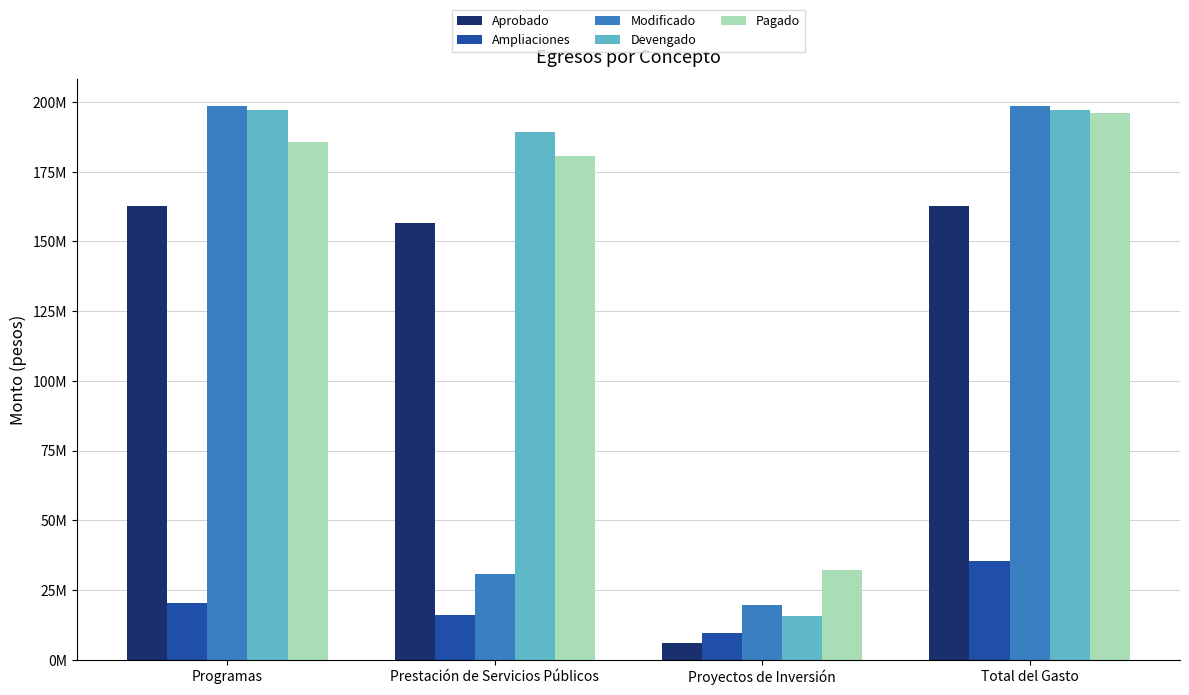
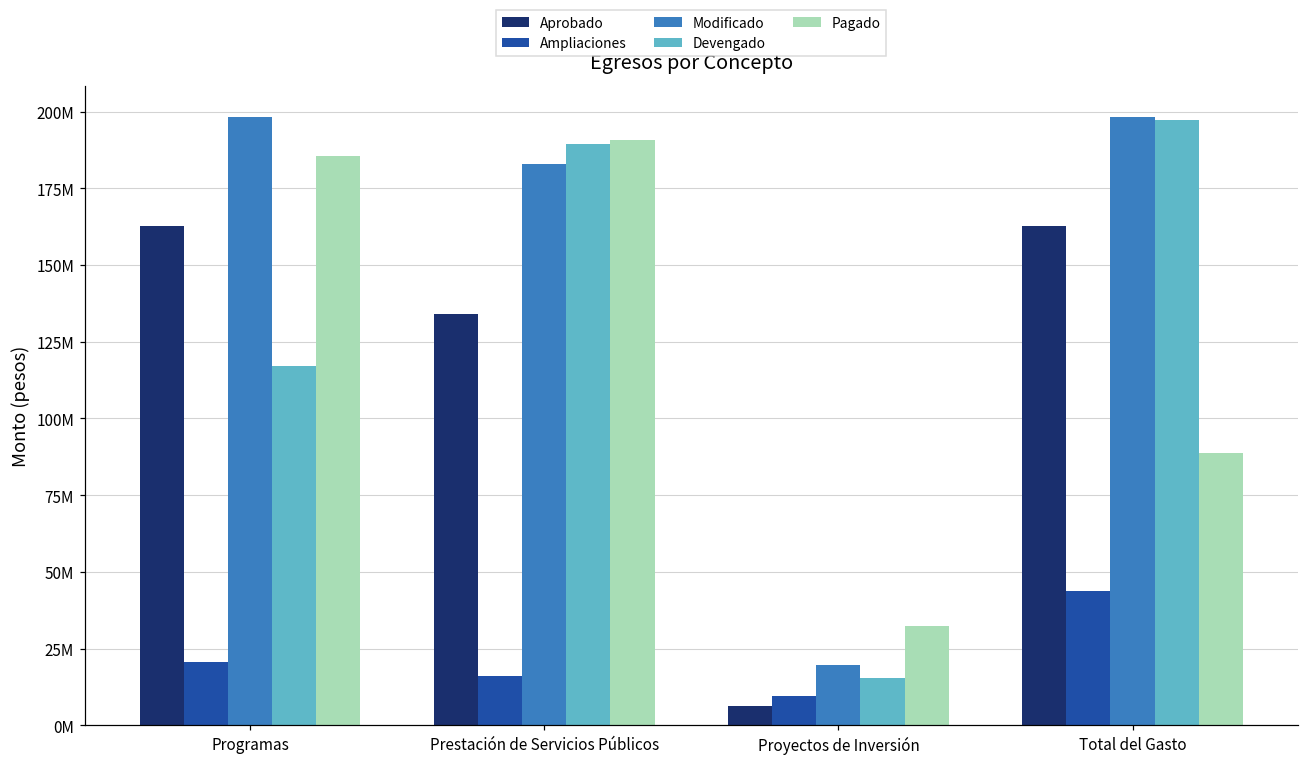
  {
    "Aprobado": {
      "Programas": 163000000,
-     "Prestación de Servicios Públicos": 157000000,
+     "Prestación de Servicios Públicos": 134000000,
      "Proyectos de Inversión": 6000000,
      "Total del Gasto": 163000000
    },
    "Ampliaciones": {
      "Programas": 20000000,
      "Prestación de Servicios Públicos": 16000000,
      "Proyectos de Inversión": 9000000,
-     "Total del Gasto": 36000000
+     "Total del Gasto": 44000000
    },
    "Modificado": {
      "Programas": 198000000,
-     "Prestación de Servicios Públicos": 31000000,
+     "Prestación de Servicios Públicos": 183000000,
      "Proyectos de Inversión": 20000000,
      "Total del Gasto": 198000000
    },
    "Devengado": {
-     "Programas": 197000000,
+     "Programas": 117000000,
      "Prestación de Servicios Públicos": 189000000,
      "Proyectos de Inversión": 16000000,
      "Total del Gasto": 197000000
    },
    "Pagado": {
      "Programas": 186000000,
-     "Prestación de Servicios Públicos": 181000000,
+     "Prestación de Servicios Públicos": 191000000,
      "Proyectos de Inversión": 32000000,
-     "Total del Gasto": 196000000
+     "Total del Gasto": 89000000
    }
  }
